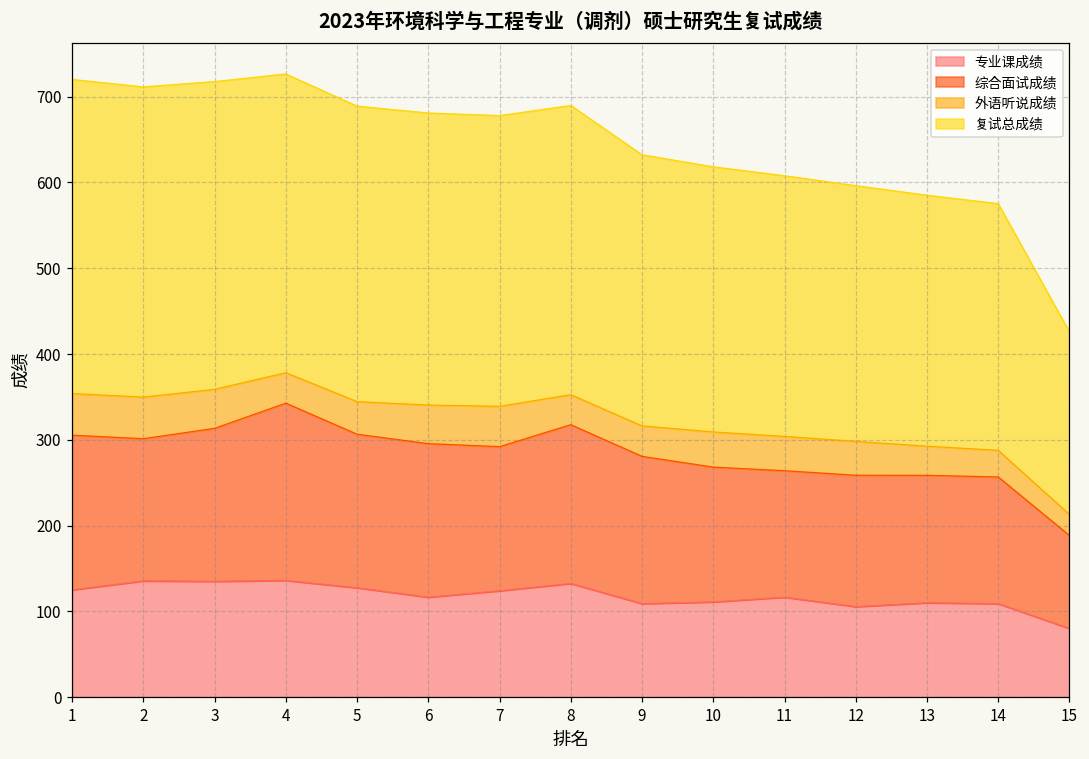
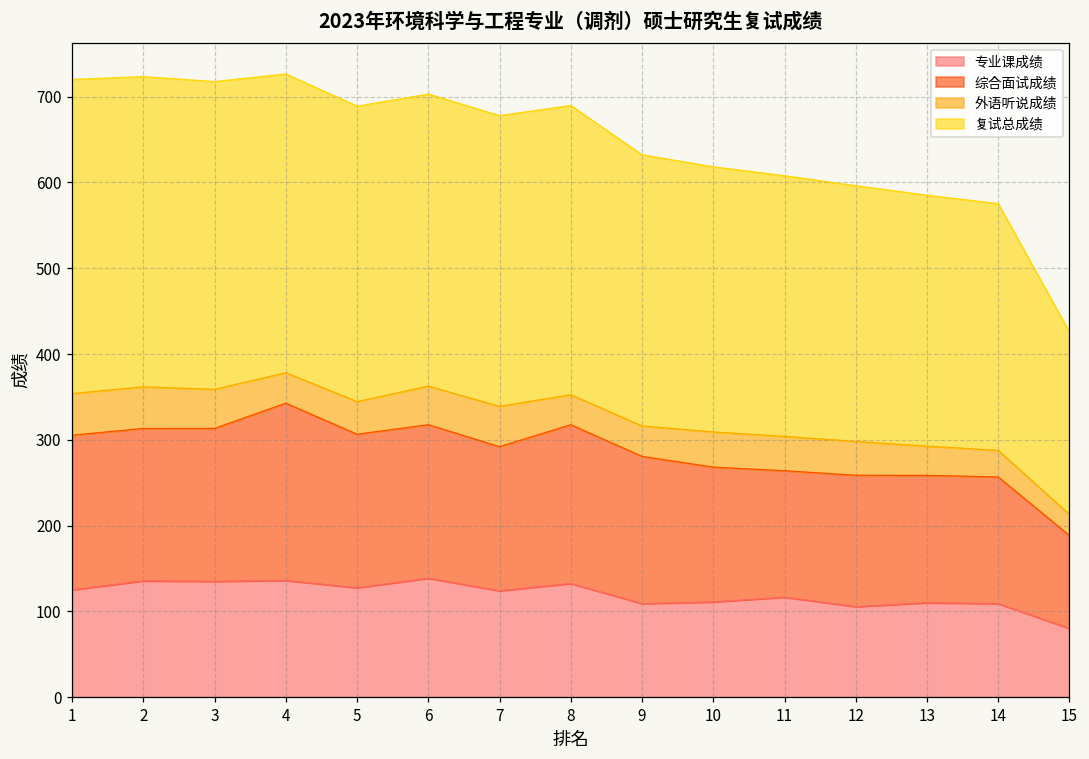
  {
    "专业课成绩": {
      "1": 130,
      "2": 140,
      "3": 140,
      "4": 140,
      "5": 130,
-     "6": 120,
+     "6": 140,
      "7": 120,
      "8": 130,
      "9": 110,
      "10": 110,
      "11": 120,
      "12": 110,
      "13": 110,
      "14": 110,
      "15": 80
    },
    "综合面试成绩": {
      "1": 180,
-     "2": 170,
+     "2": 180,
      "3": 180,
      "4": 210,
      "5": 180,
      "6": 180,
      "7": 170,
      "8": 190,
      "9": 170,
      "10": 160,
      "11": 150,
      "12": 150,
      "13": 150,
      "14": 150,
      "15": 110
    }
  }
